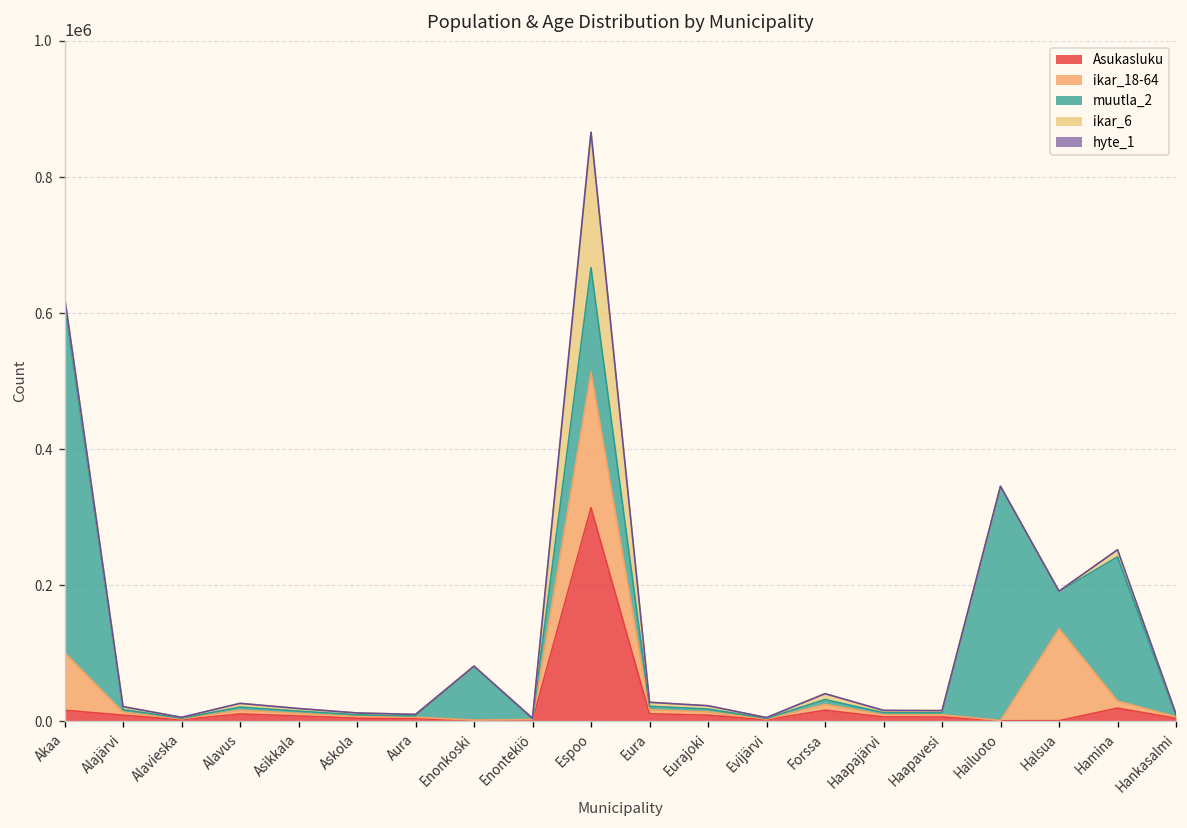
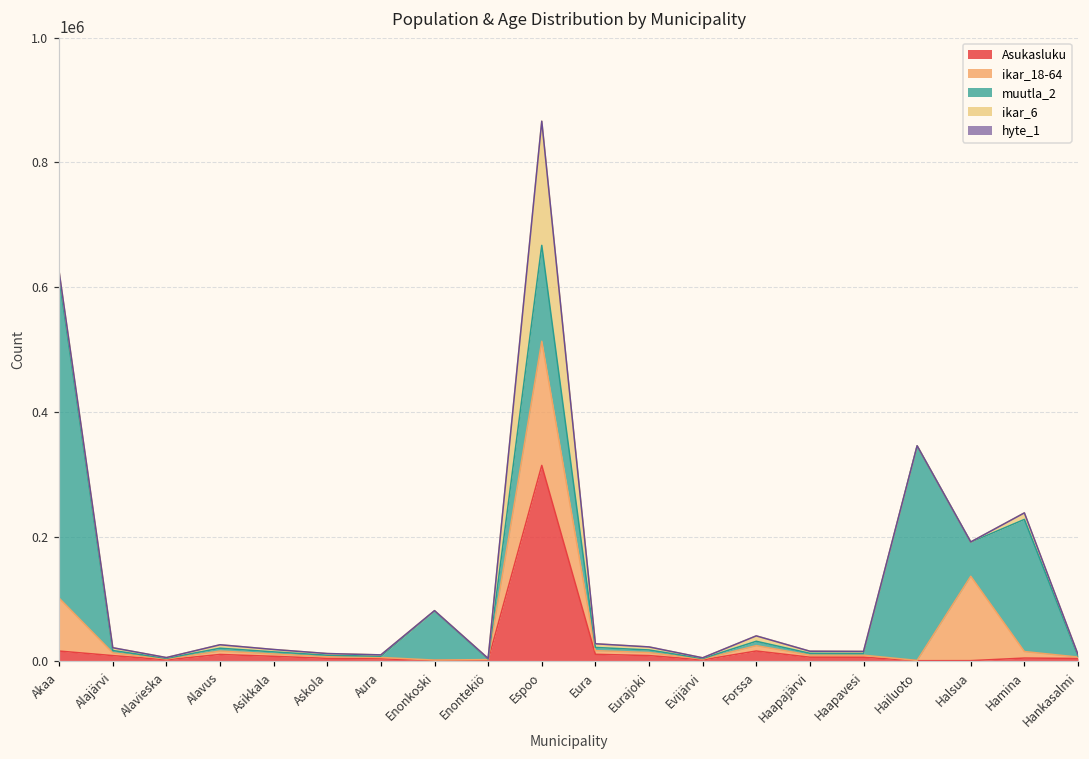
  {
    "Asukasluku": {
      "Akaa": 20000,
      "Alavus": 10000,
      "Espoo": 310000,
      "Eura": 10000,
      "Eurajoki": 10000,
      "Forssa": 20000,
      "Halsua": 0,
-     "Hamina": 20000
+     "Hamina": 10000
    },
    "ikar_18-64": {
      "Akaa": 80000,
      "Espoo": 200000,
      "Eura": 10000,
      "Forssa": 10000,
      "Halsua": 140000,
      "Hamina": 10000
    },
    "muutla_2": {
      "Akaa": 510000,
      "Espoo": 150000,
      "Eura": 10000,
      "Forssa": 10000,
      "Hamina": 210000
    },
    "hyte_1": {
      "Alajärvi": 0,
      "Eurajoki": 0
    }
  }
